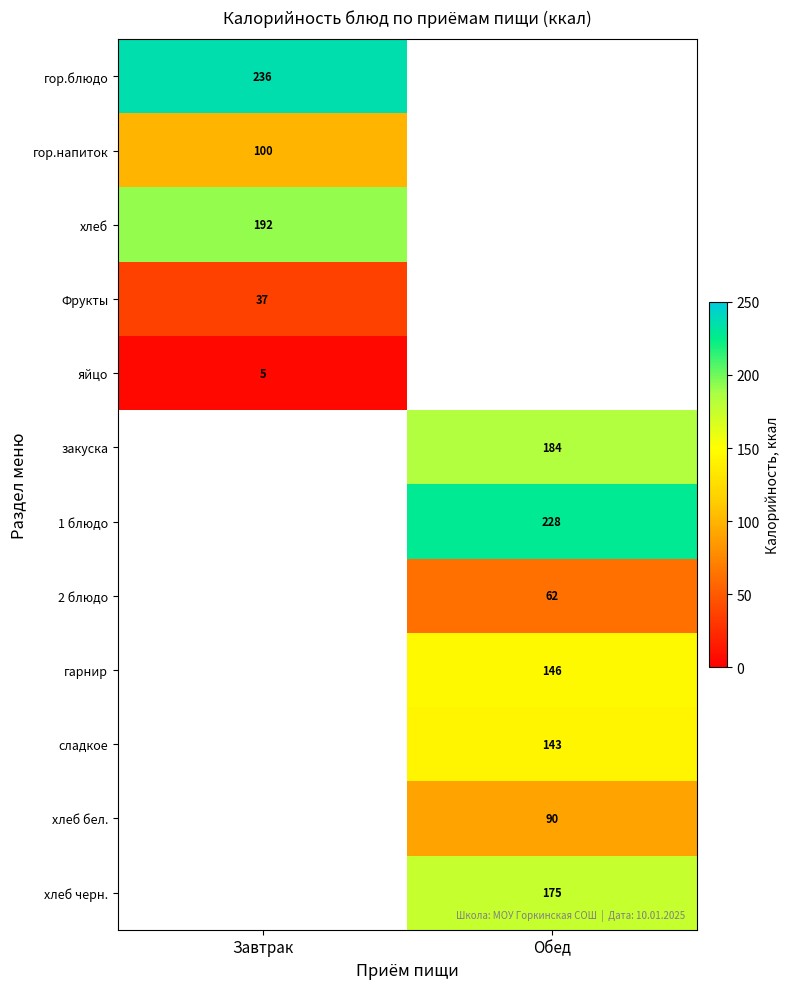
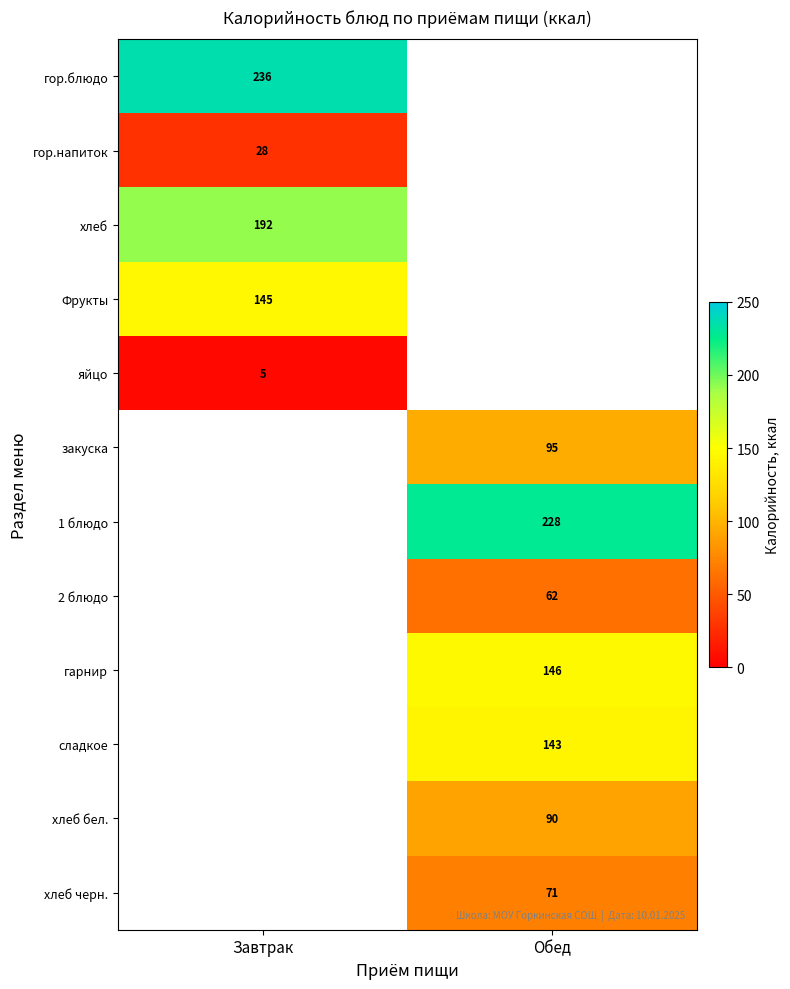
  {
    "гор.блюдо": {
      "Завтрак": 236
    },
    "гор.напиток": {
-     "Завтрак": 100
+     "Завтрак": 28
    },
    "хлеб": {
      "Завтрак": 192
    },
    "Фрукты": {
-     "Завтрак": 37
+     "Завтрак": 145
    },
    "яйцо": {
      "Завтрак": 5
    },
    "закуска": {
-     "Обед": 184
+     "Обед": 95
    },
    "1 блюдо": {
      "Обед": 228
    },
    "2 блюдо": {
      "Обед": 62
    },
    "гарнир": {
      "Обед": 146
    },
    "сладкое": {
      "Обед": 143
    },
    "хлеб бел.": {
      "Обед": 90
    },
    "хлеб черн.": {
-     "Обед": 175
+     "Обед": 71
    }
  }
